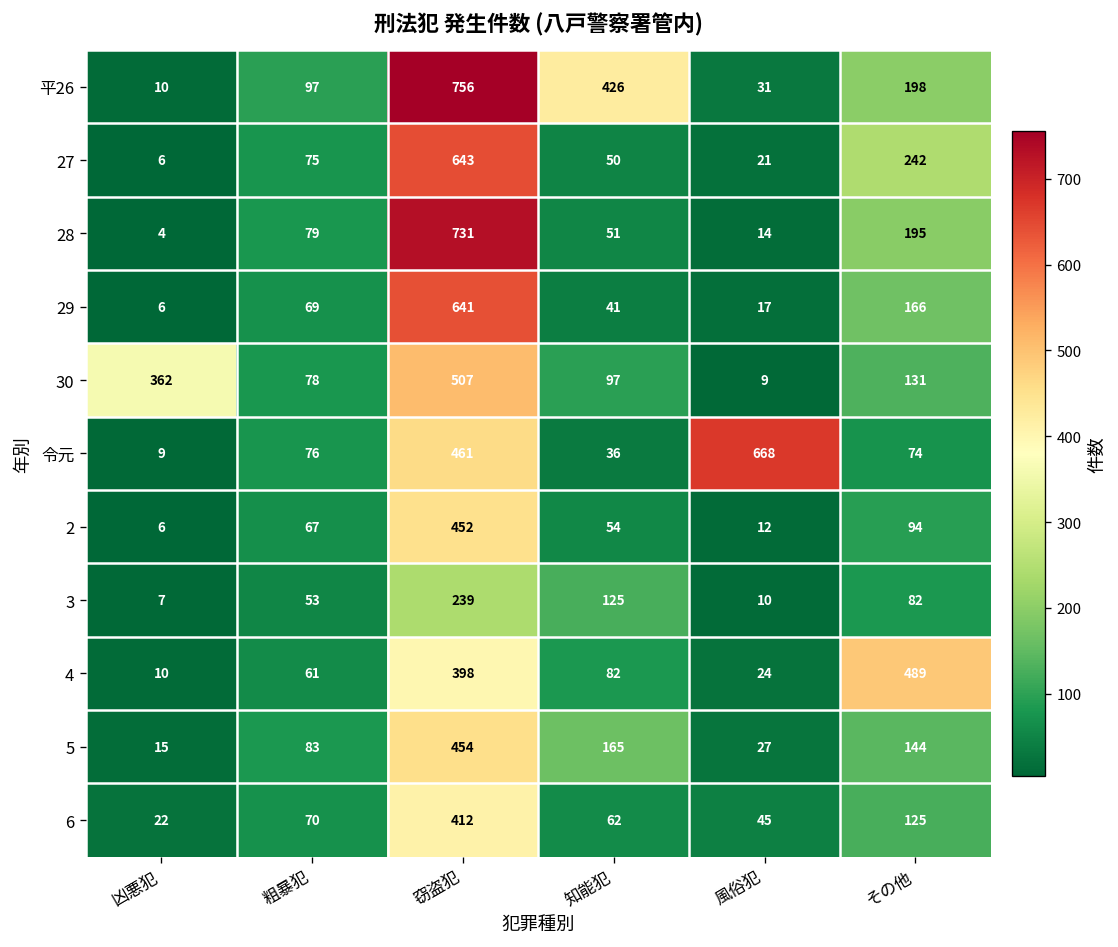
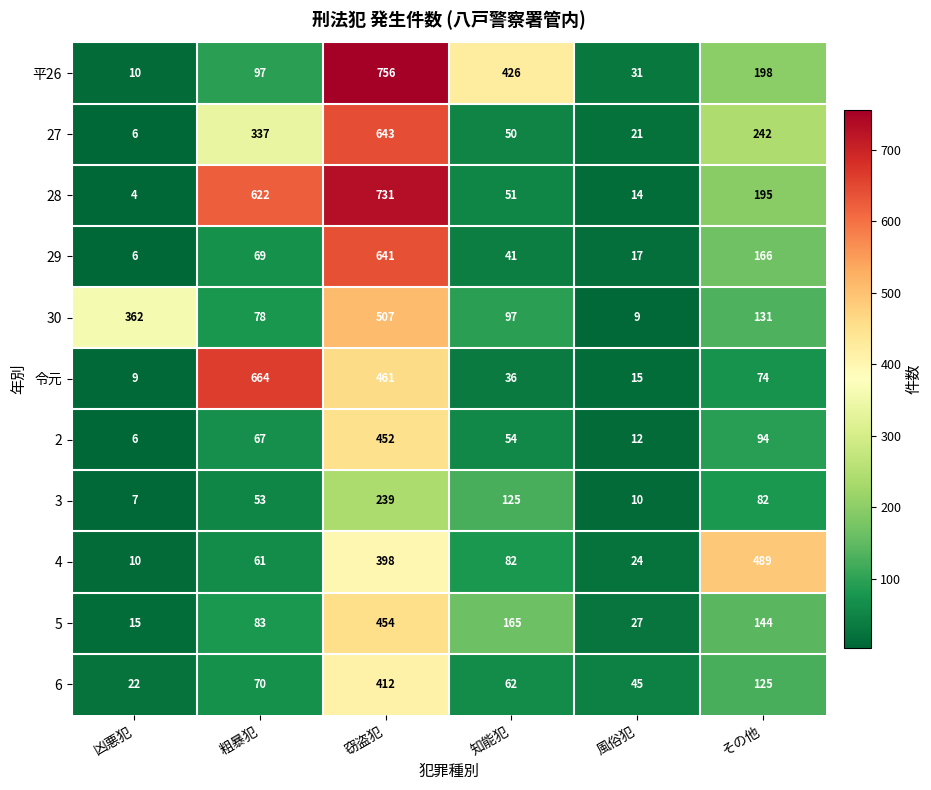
  {
    "平26": {
      "凶悪犯": 10,
      "粗暴犯": 97,
      "窃盗犯": 756,
      "知能犯": 426,
      "風俗犯": 31,
      "その他": 198
    },
    "27": {
      "凶悪犯": 6,
-     "粗暴犯": 75,
+     "粗暴犯": 337,
      "窃盗犯": 643,
      "知能犯": 50,
      "風俗犯": 21,
      "その他": 242
    },
    "28": {
      "凶悪犯": 4,
-     "粗暴犯": 79,
+     "粗暴犯": 622,
      "窃盗犯": 731,
      "知能犯": 51,
      "風俗犯": 14,
      "その他": 195
    },
    "29": {
      "凶悪犯": 6,
      "粗暴犯": 69,
      "窃盗犯": 641,
      "知能犯": 41,
      "風俗犯": 17,
      "その他": 166
    },
    "30": {
      "凶悪犯": 362,
      "粗暴犯": 78,
      "窃盗犯": 507,
      "知能犯": 97,
      "風俗犯": 9,
      "その他": 131
    },
    "令元": {
      "凶悪犯": 9,
-     "粗暴犯": 76,
+     "粗暴犯": 664,
      "窃盗犯": 461,
      "知能犯": 36,
-     "風俗犯": 668,
+     "風俗犯": 15,
      "その他": 74
    },
    "2": {
      "凶悪犯": 6,
      "粗暴犯": 67,
      "窃盗犯": 452,
      "知能犯": 54,
      "風俗犯": 12,
      "その他": 94
    },
    "3": {
      "凶悪犯": 7,
      "粗暴犯": 53,
      "窃盗犯": 239,
      "知能犯": 125,
      "風俗犯": 10,
      "その他": 82
    },
    "4": {
      "凶悪犯": 10,
      "粗暴犯": 61,
      "窃盗犯": 398,
      "知能犯": 82,
      "風俗犯": 24,
      "その他": 489
    },
    "5": {
      "凶悪犯": 15,
      "粗暴犯": 83,
      "窃盗犯": 454,
      "知能犯": 165,
      "風俗犯": 27,
      "その他": 144
    },
    "6": {
      "凶悪犯": 22,
      "粗暴犯": 70,
      "窃盗犯": 412,
      "知能犯": 62,
      "風俗犯": 45,
      "その他": 125
    }
  }
